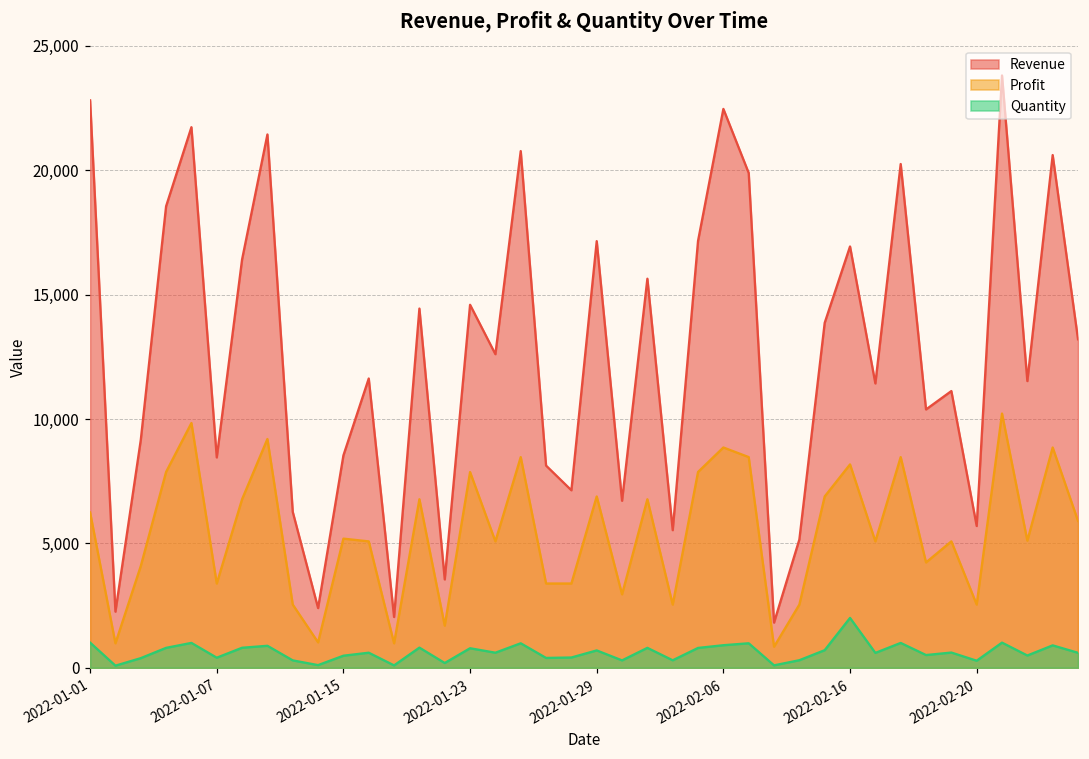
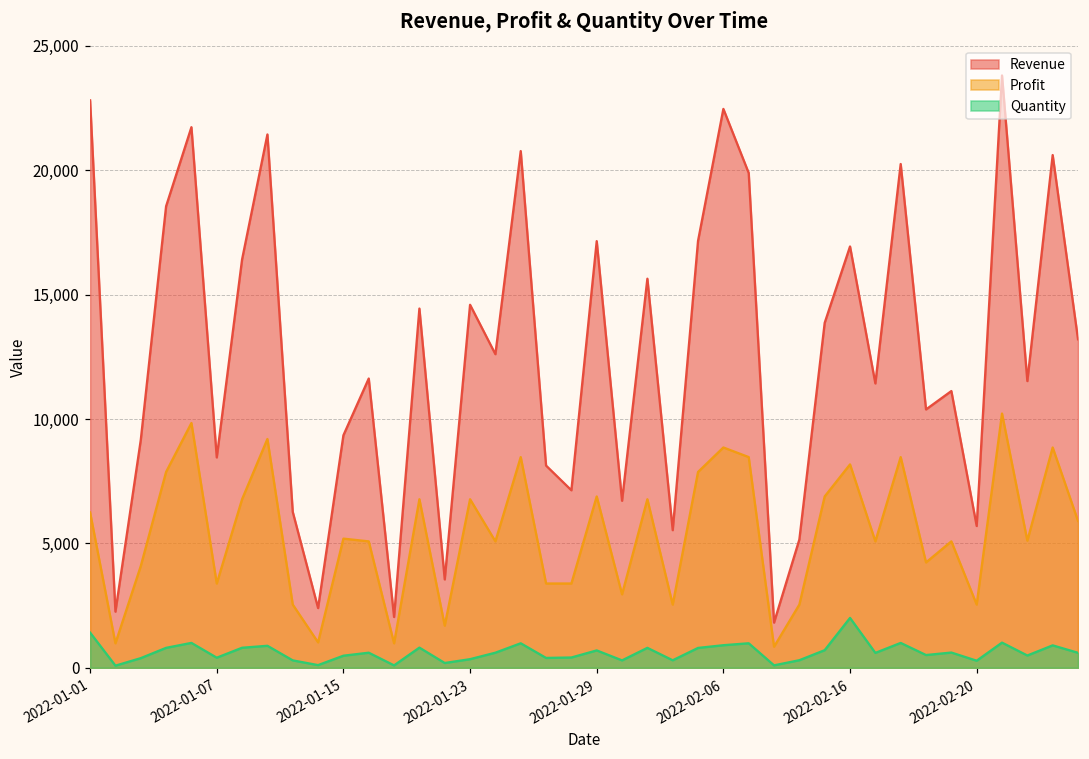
  {
    "Revenue": {
      "2022-01-01": "22,800",
-     "2022-01-15": "8,500",
+     "2022-01-15": "9,300",
      "2022-01-23": "14,600",
      "2022-02-06": "22,500",
      "2022-02-16": "16,900"
    },
    "Profit": {
      "2022-01-01": "6,200",
      "2022-01-15": "5,200",
-     "2022-01-23": "7,900",
+     "2022-01-23": "6,800",
      "2022-02-06": "8,900",
      "2022-02-16": "8,200"
    },
    "Quantity": {
-     "2022-01-01": "1,000",
+     "2022-01-01": "1,400",
      "2022-01-15": "500",
-     "2022-01-23": "800",
+     "2022-01-23": "300",
      "2022-02-06": "900",
      "2022-02-16": "2,000"
    }
  }
